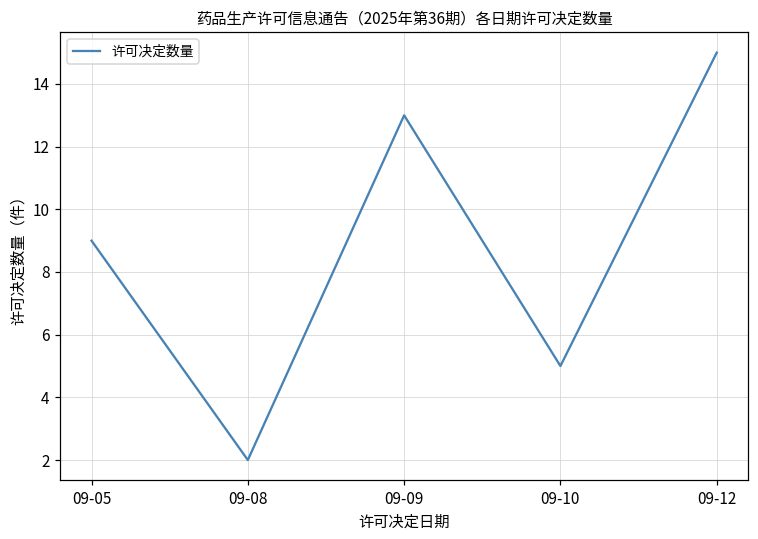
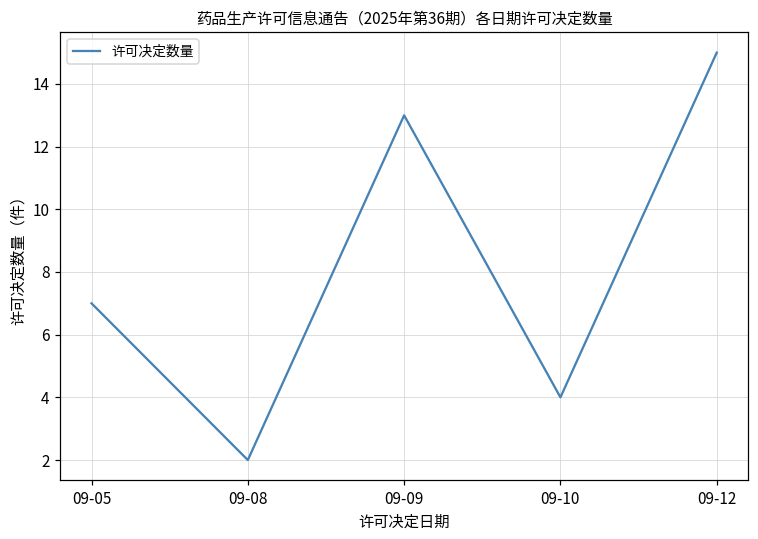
  {
-   "09-05": 9,
+   "09-05": 7,
    "09-08": 2,
    "09-09": 13,
-   "09-10": 5,
+   "09-10": 4,
    "09-12": 15
  }
